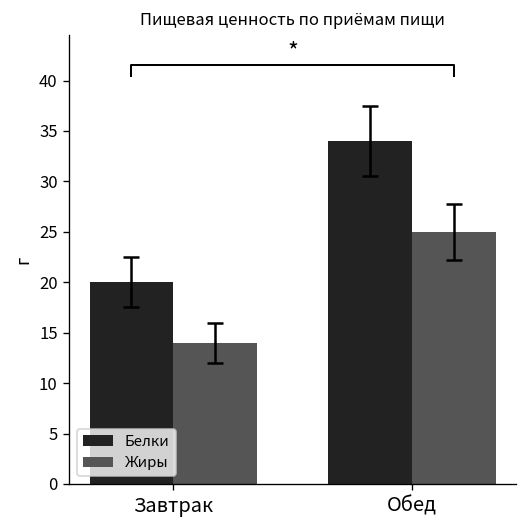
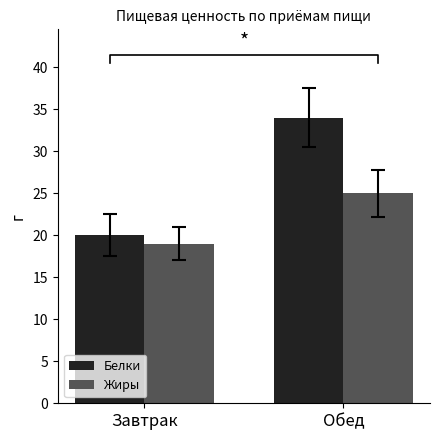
  {
    "Жиры": {
-     "Завтрак": 14,
+     "Завтрак": 19,
      "Обед": 25
    }
  }
